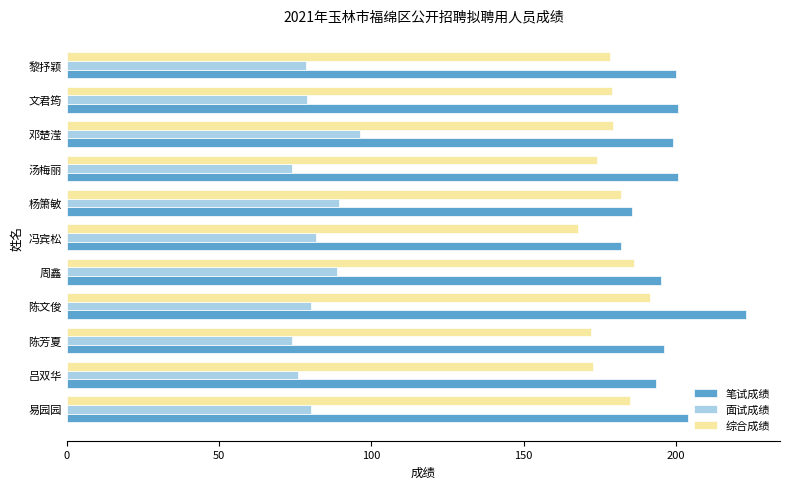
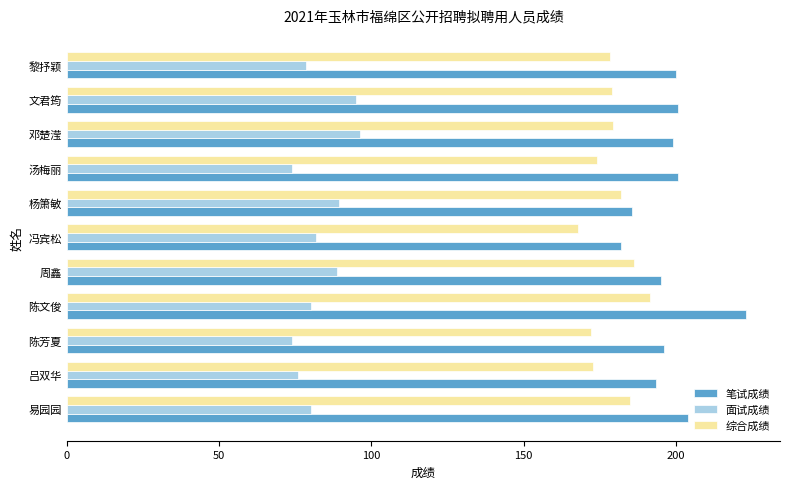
  {
    "笔试成绩": {
      "黎抒颖": 200,
      "文君筠": 201,
      "邓楚滢": 199,
      "汤梅丽": 201,
      "杨箫敏": 186,
      "冯宾松": 182,
      "周鑫": 195,
      "陈文俊": 223,
      "陈芳夏": 196,
      "吕双华": 194,
      "易园园": 204
    },
    "面试成绩": {
      "黎抒颖": 79,
-     "文君筠": 79,
+     "文君筠": 95,
      "邓楚滢": 96,
      "汤梅丽": 74,
      "杨箫敏": 89,
      "冯宾松": 82,
      "周鑫": 89,
      "陈文俊": 80,
      "陈芳夏": 74,
      "吕双华": 76,
      "易园园": 80
    },
    "综合成绩": {
      "黎抒颖": 179,
      "文君筠": 179,
      "邓楚滢": 179,
      "汤梅丽": 174,
      "杨箫敏": 182,
      "冯宾松": 168,
      "周鑫": 186,
      "陈文俊": 192,
      "陈芳夏": 172,
      "吕双华": 173,
      "易园园": 185
    }
  }
